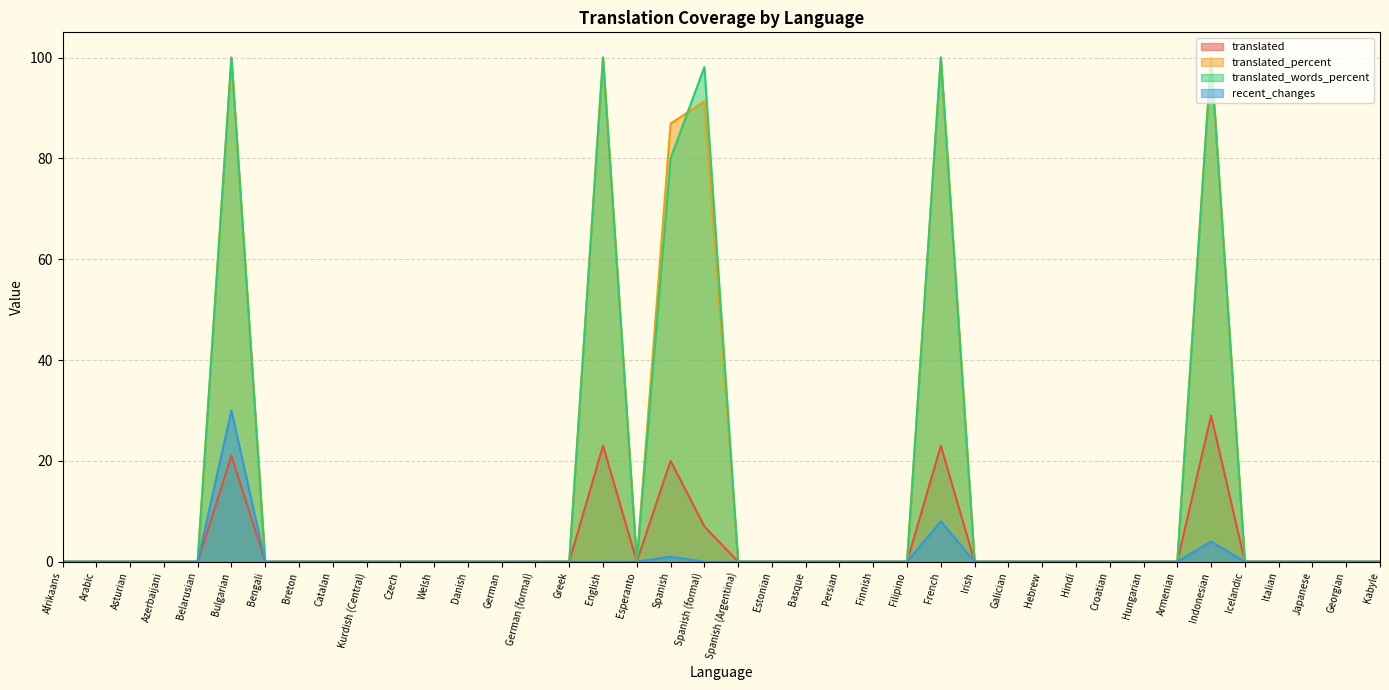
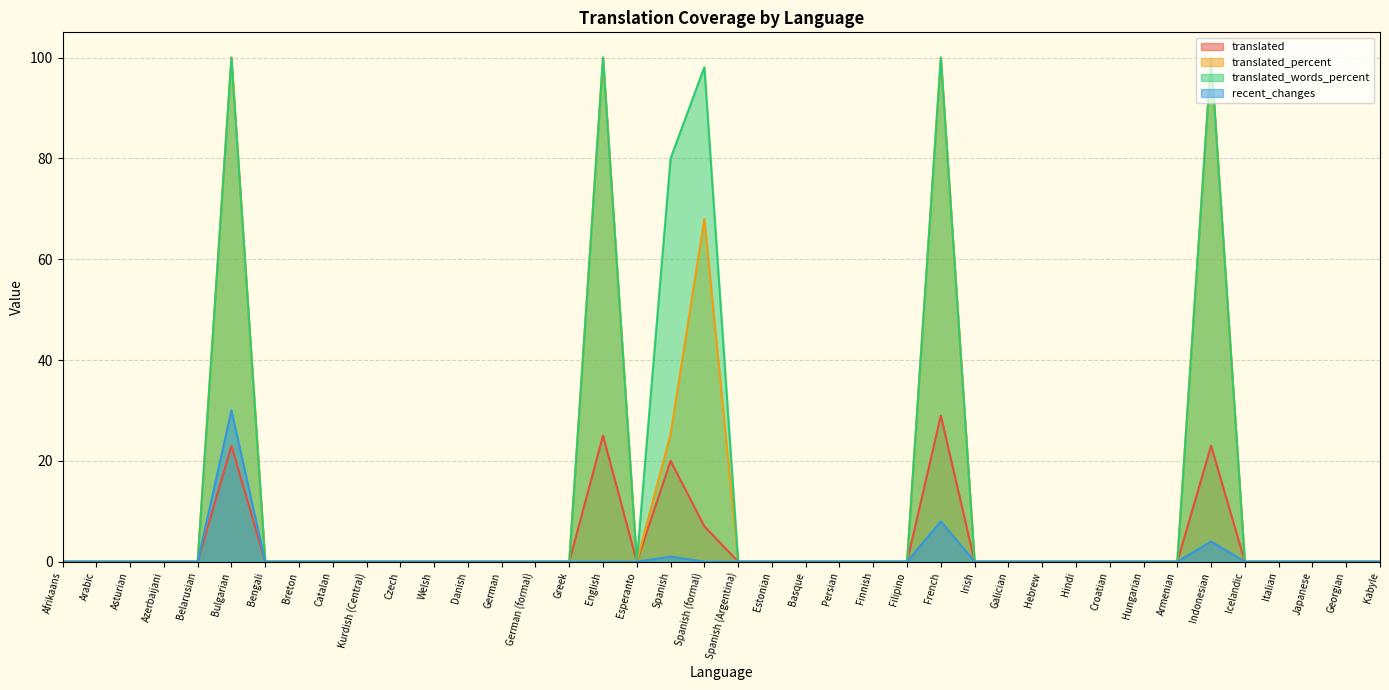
  {
    "translated": {
-     "Bulgarian": 21,
-     "English": 23,
+     "Bulgarian": 23,
+     "English": 25,
      "Spanish": 20,
      "Spanish (formal)": 7,
-     "French": 23,
-     "Indonesian": 29
+     "French": 29,
+     "Indonesian": 23
    },
    "translated_percent": {
-     "Spanish": 87,
-     "Spanish (formal)": 91
+     "Spanish": 25,
+     "Spanish (formal)": 68
    },
    "translated_words_percent": {
      "Spanish": 80,
      "Spanish (formal)": 98
    },
    "recent_changes": {
      "Bulgarian": 30,
      "English": 0,
      "Spanish": 1,
      "Spanish (formal)": 0,
      "French": 8,
      "Indonesian": 4
    }
  }
